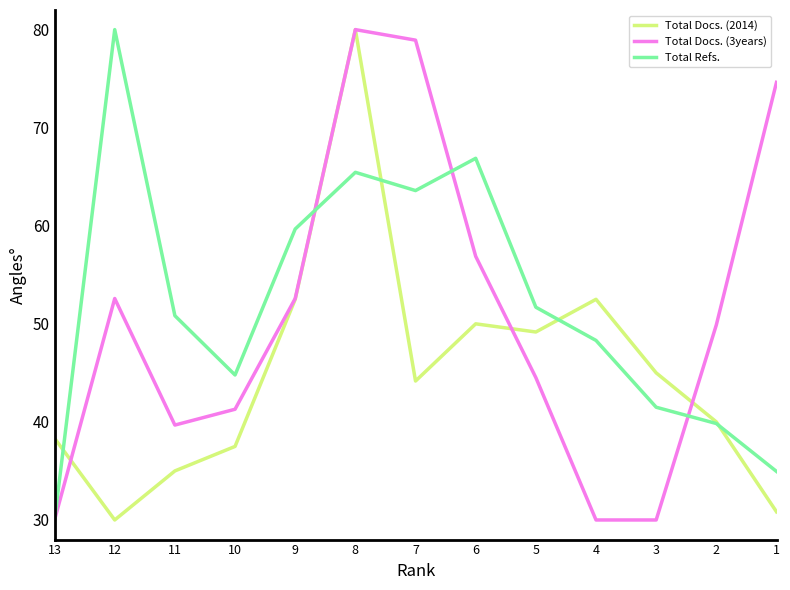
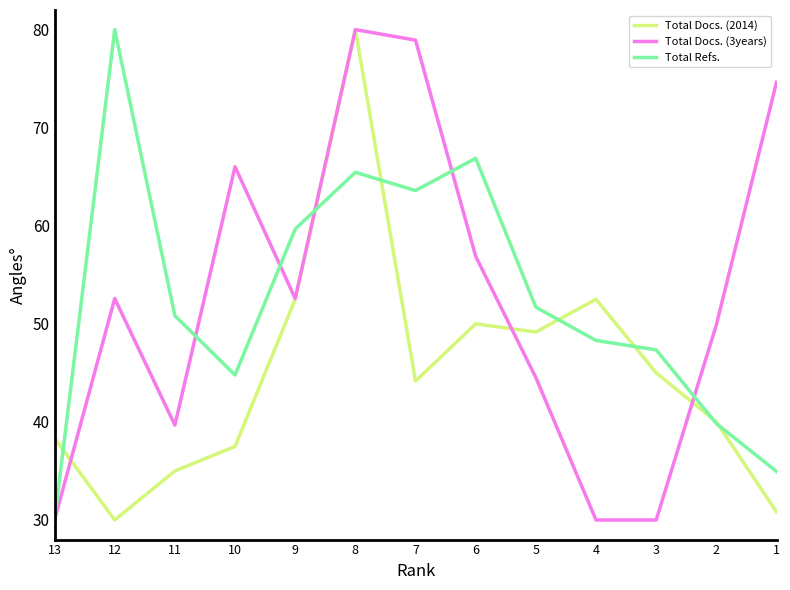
  {
    "Total Docs. (2014)": {
      "13": 38,
      "12": 30,
      "11": 35,
      "10": 38,
      "7": 44,
      "6": 50,
      "5": 49,
      "4": 53,
      "3": 45,
      "1": 31
    },
    "Total Docs. (3years)": {
      "12": 53,
      "11": 40,
-     "10": 41,
+     "10": 66,
      "7": 79,
      "6": 57,
      "5": 45,
      "4": 30,
      "3": 30,
      "2": 50,
      "1": 75
    },
    "Total Refs.": {
      "12": 80,
      "11": 51,
      "10": 45,
      "9": 60,
      "8": 65,
      "7": 64,
      "6": 67,
      "5": 52,
      "4": 48,
-     "3": 41,
+     "3": 47,
      "1": 35
    }
  }
